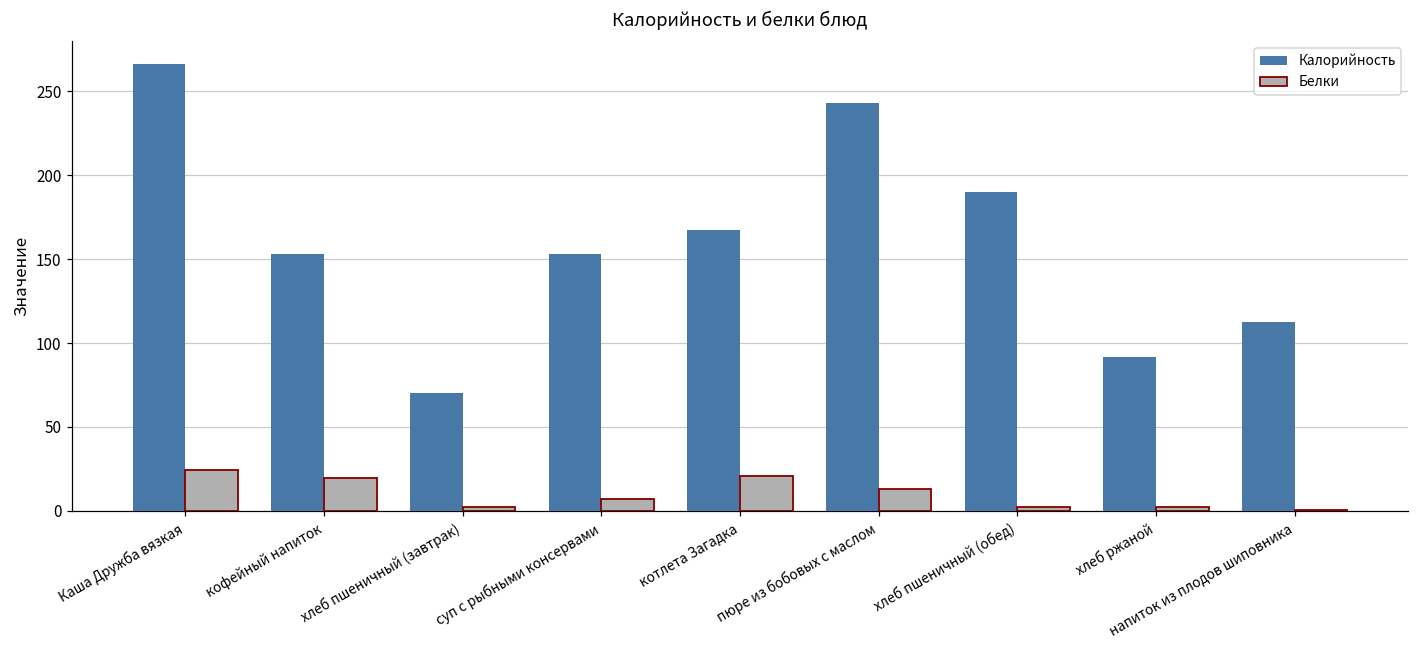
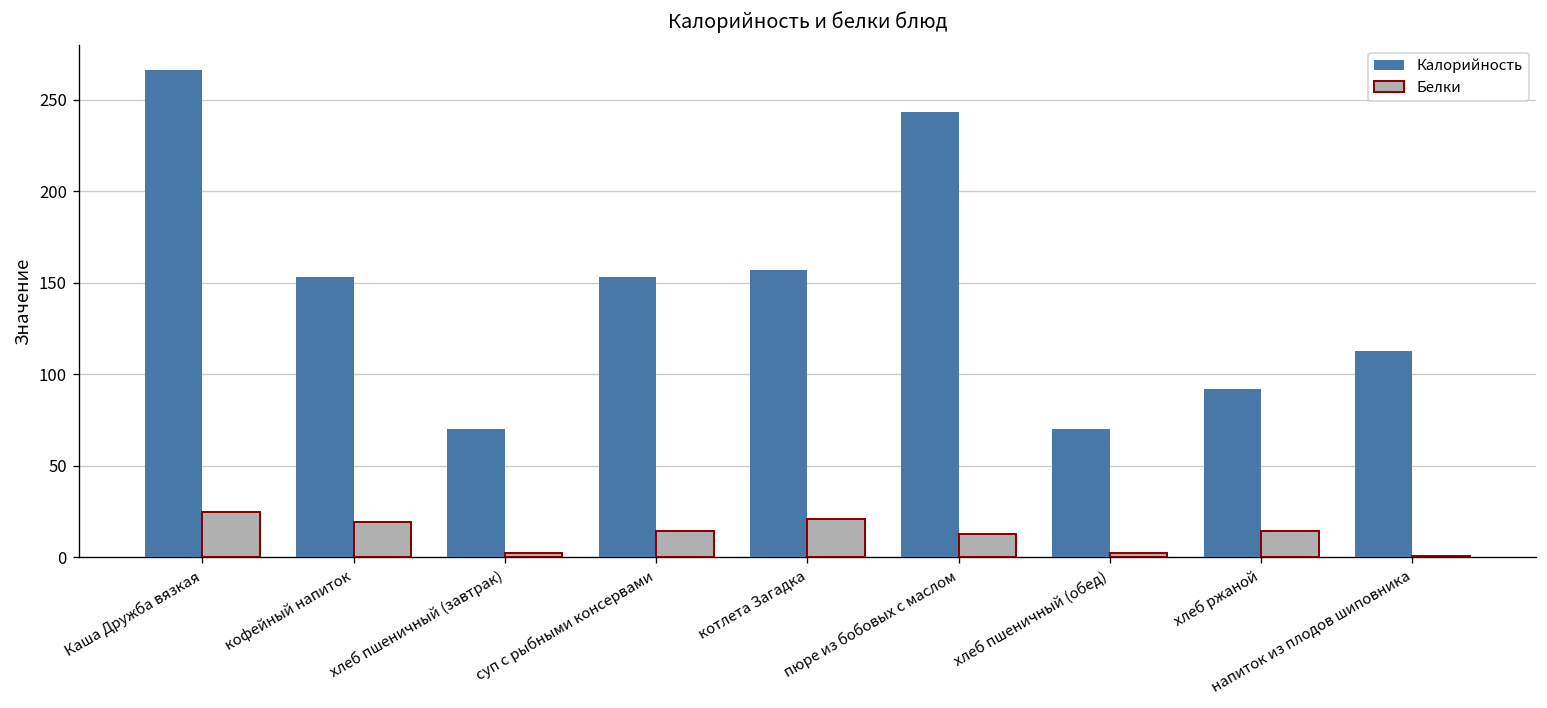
  {
    "Калорийность": {
      "Каша Дружба вязкая": 266,
      "кофейный напиток": 153,
      "хлеб пшеничный (завтрак)": 70,
      "суп с рыбными консервами": 153,
-     "котлета Загадка": 168,
+     "котлета Загадка": 157,
      "пюре из бобовых с маслом": 243,
-     "хлеб пшеничный (обед)": 190,
+     "хлеб пшеничный (обед)": 70,
      "хлеб ржаной": 92,
      "напиток из плодов шиповника": 113
    },
    "Белки": {
      "Каша Дружба вязкая": 25,
      "кофейный напиток": 20,
      "хлеб пшеничный (завтрак)": 2,
-     "суп с рыбными консервами": 7,
+     "суп с рыбными консервами": 14,
      "котлета Загадка": 21,
      "пюре из бобовых с маслом": 13,
      "хлеб пшеничный (обед)": 2,
-     "хлеб ржаной": 2
+     "хлеб ржаной": 14
    }
  }
